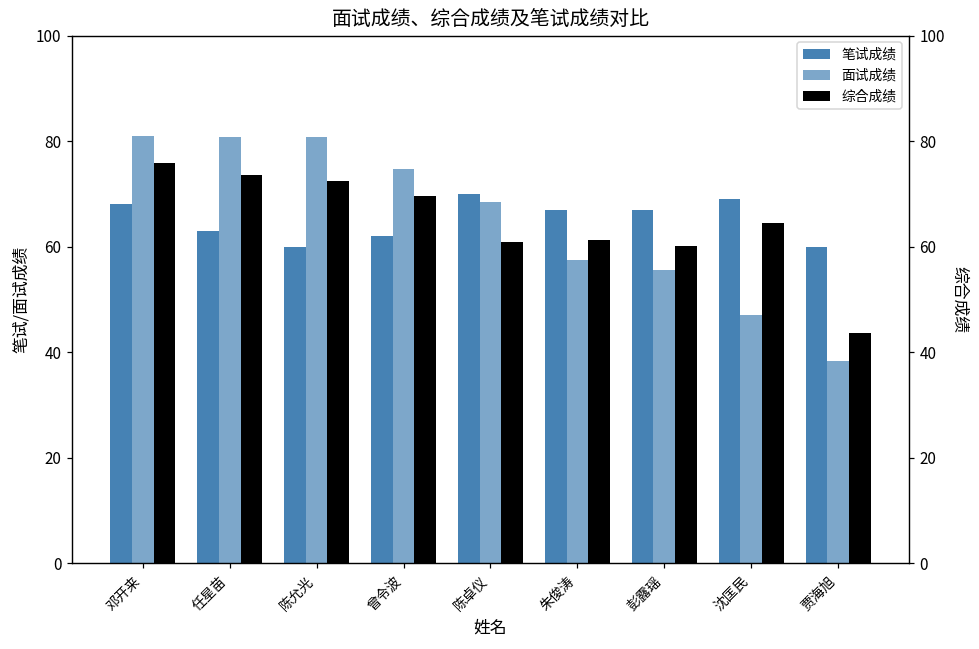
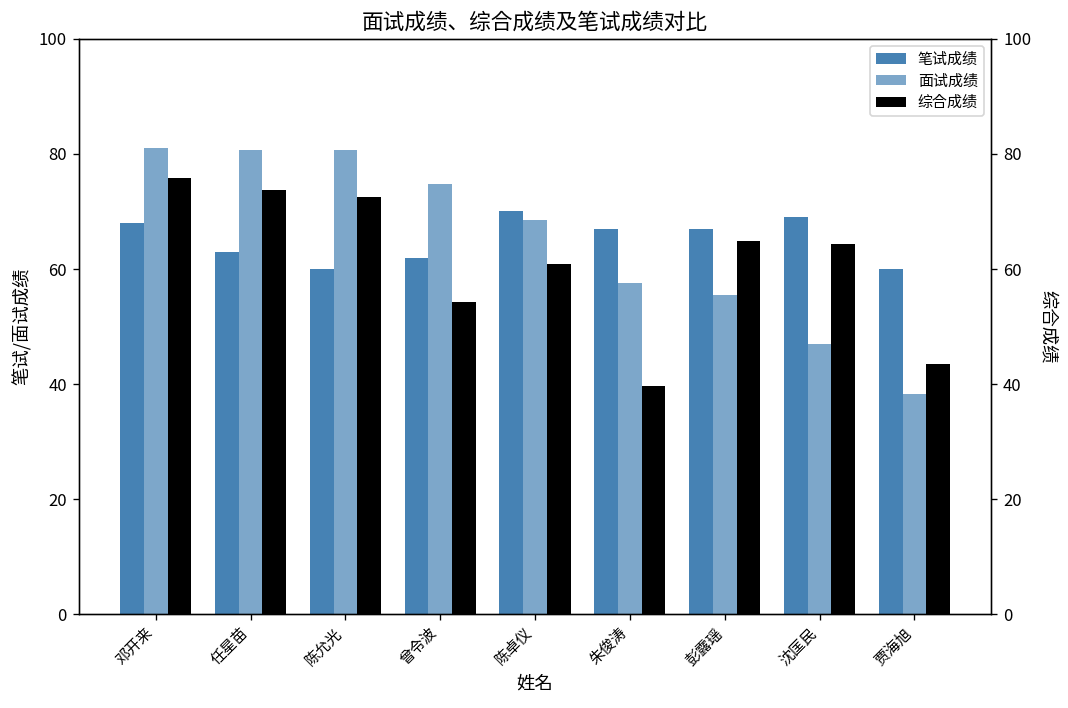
  {
    "综合成绩": {
      "邓开来": 76,
      "任星苗": 74,
      "陈允光": 72,
-     "曾令波": 70,
+     "曾令波": 54,
      "陈卓仪": 61,
-     "朱俊涛": 61,
-     "彭露瑶": 60,
+     "朱俊涛": 40,
+     "彭露瑶": 65,
      "沈匡民": 64,
      "贾海旭": 44
    }
  }
